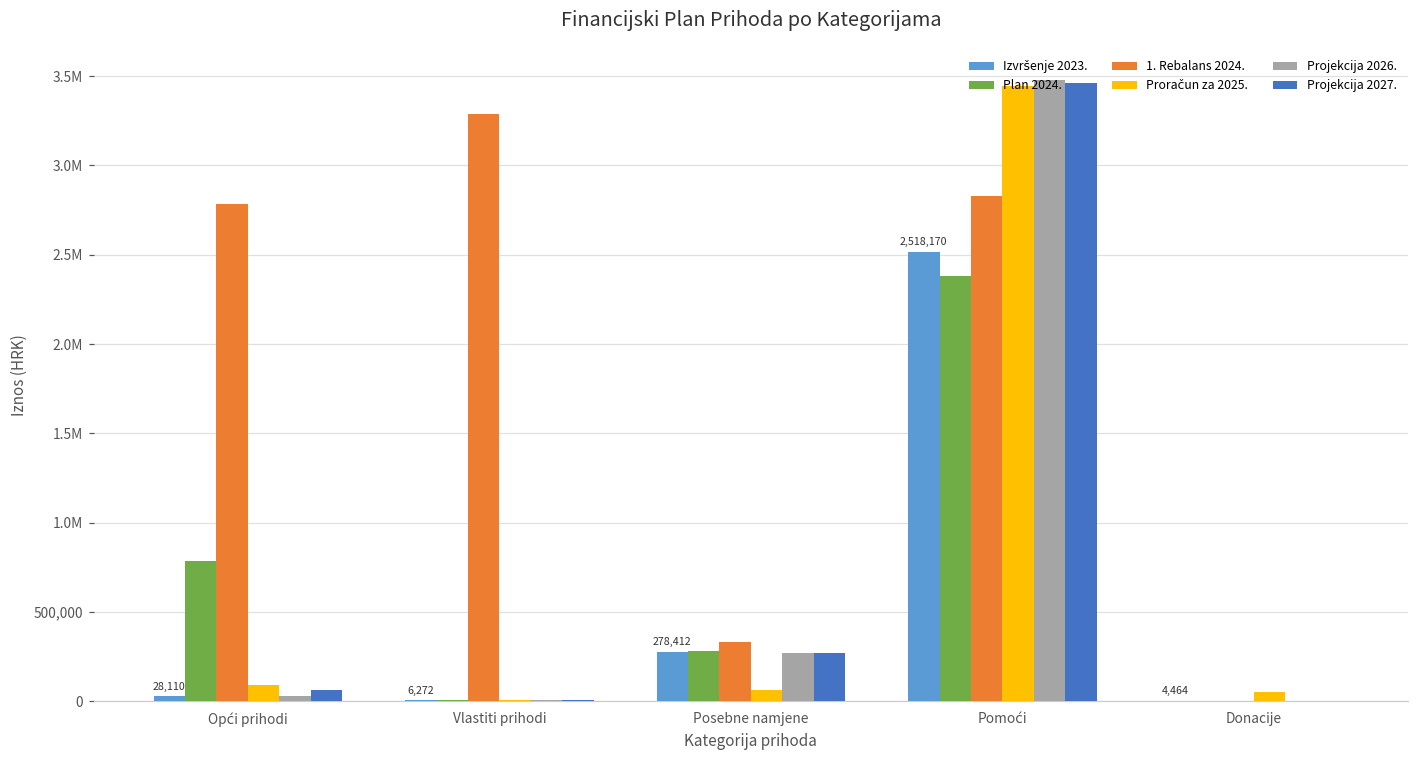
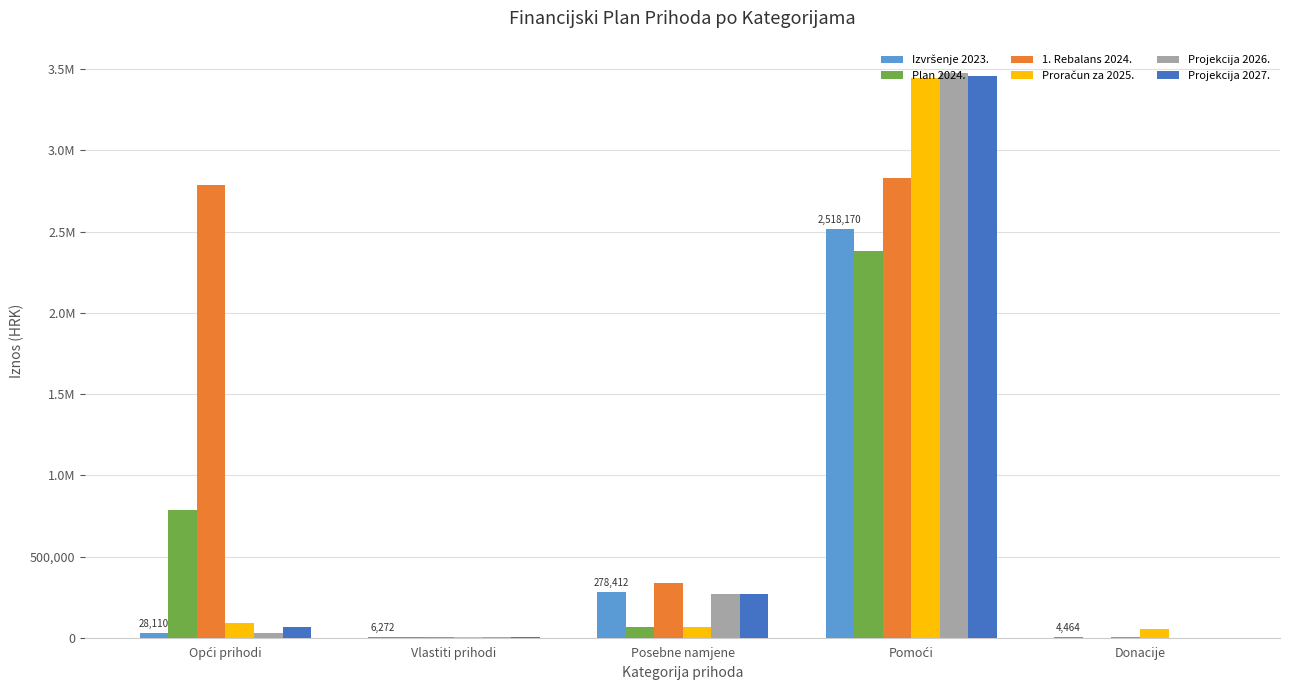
  {
    "Plan 2024.": {
      "Opći prihodi": "780,000",
-     "Posebne namjene": "280,000",
+     "Posebne namjene": "70,000",
      "Pomoći": "2,380,000",
      "Donacije": "0"
    },
    "1. Rebalans 2024.": {
      "Opći prihodi": "2,780,000",
-     "Vlastiti prihodi": "3,290,000",
+     "Vlastiti prihodi": "10,000",
      "Posebne namjene": "340,000",
      "Pomoći": "2,830,000"
    },
    "Proračun za 2025.": {
      "Opći prihodi": "90,000",
      "Posebne namjene": "60,000",
      "Pomoći": "3,440,000",
      "Donacije": "50,000"
    },
    "Projekcija 2026.": {
      "Opći prihodi": "30,000",
      "Posebne namjene": "270,000",
      "Pomoći": "3,480,000",
      "Donacije": "0"
    }
  }
